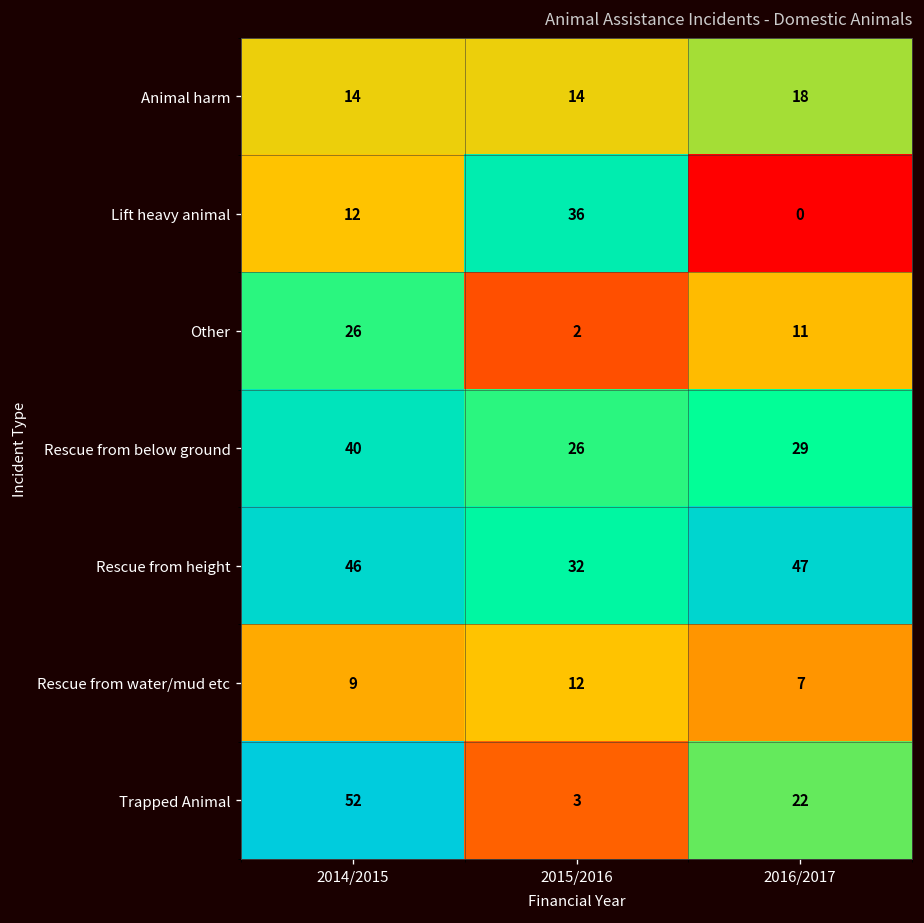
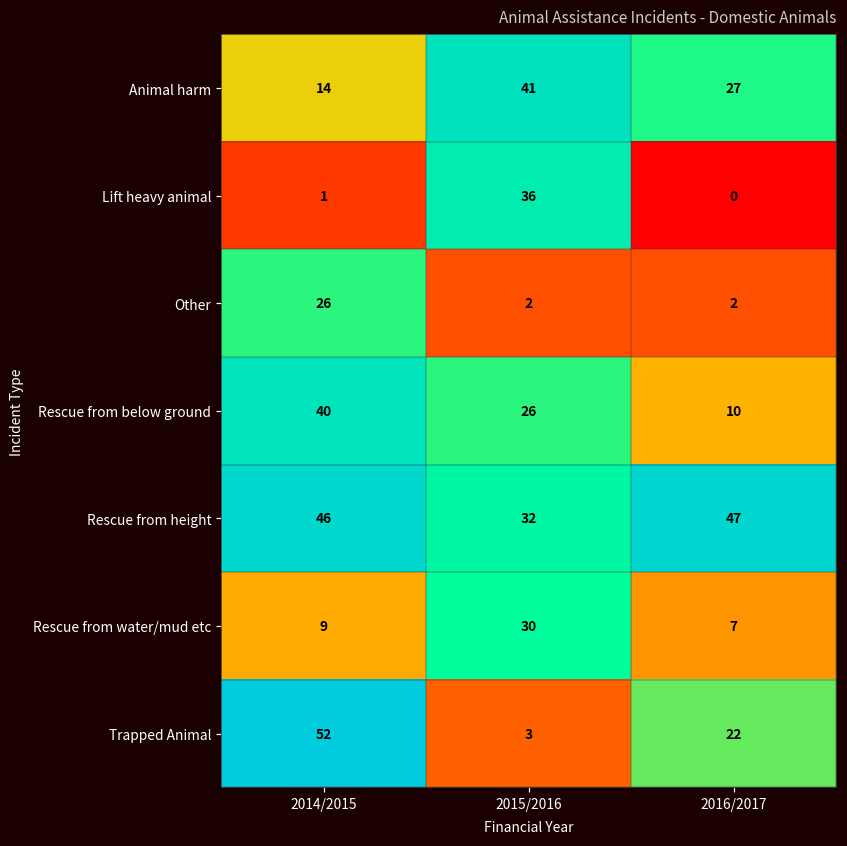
  {
    "Animal harm": {
      "2014/2015": 14,
-     "2015/2016": 14,
-     "2016/2017": 18
+     "2015/2016": 41,
+     "2016/2017": 27
    },
    "Lift heavy animal": {
-     "2014/2015": 12,
+     "2014/2015": 1,
      "2015/2016": 36,
      "2016/2017": 0
    },
    "Other": {
      "2014/2015": 26,
      "2015/2016": 2,
-     "2016/2017": 11
+     "2016/2017": 2
    },
    "Rescue from below ground": {
      "2014/2015": 40,
      "2015/2016": 26,
-     "2016/2017": 29
+     "2016/2017": 10
    },
    "Rescue from height": {
      "2014/2015": 46,
      "2015/2016": 32,
      "2016/2017": 47
    },
    "Rescue from water/mud etc": {
      "2014/2015": 9,
-     "2015/2016": 12,
+     "2015/2016": 30,
      "2016/2017": 7
    },
    "Trapped Animal": {
      "2014/2015": 52,
      "2015/2016": 3,
      "2016/2017": 22
    }
  }
